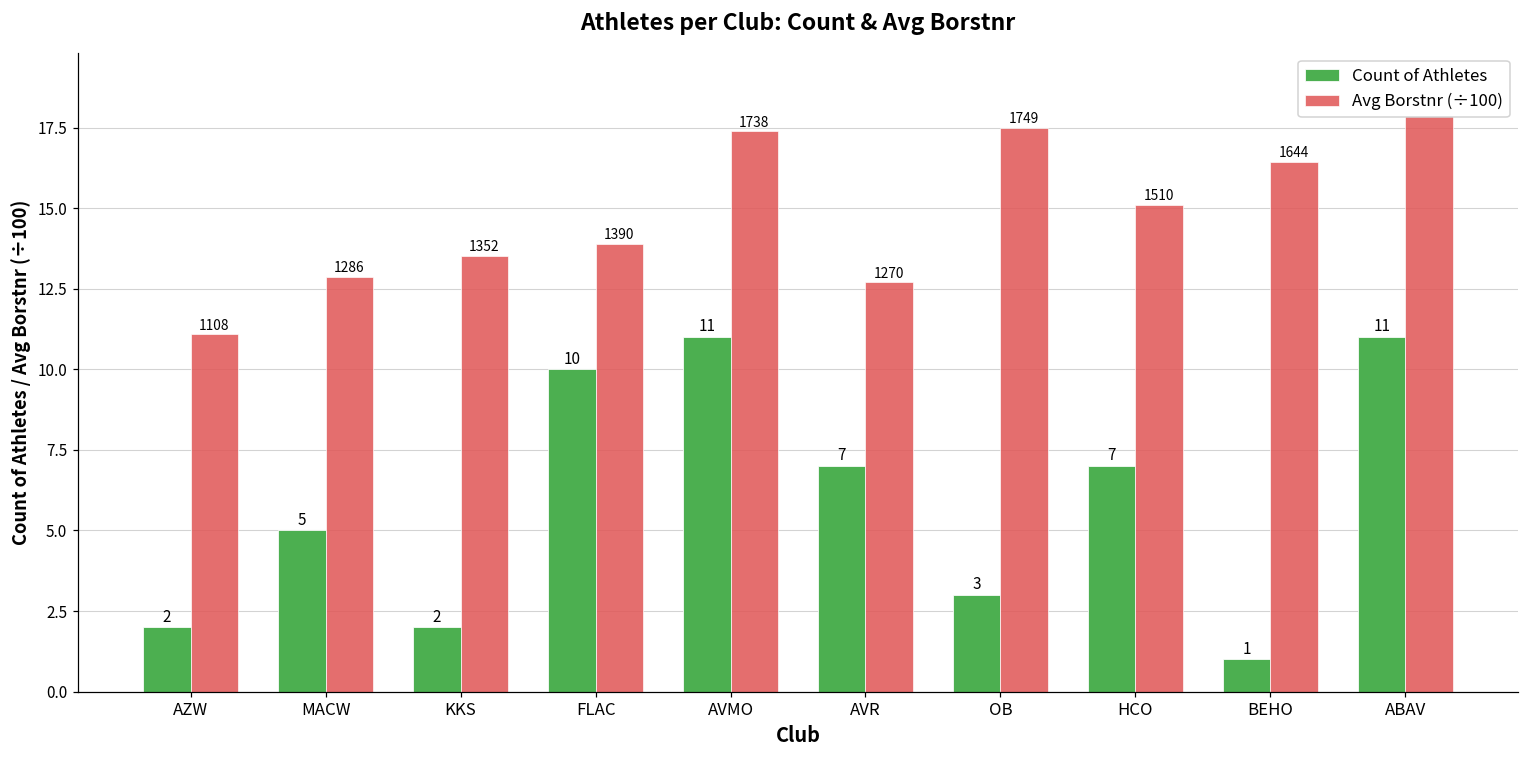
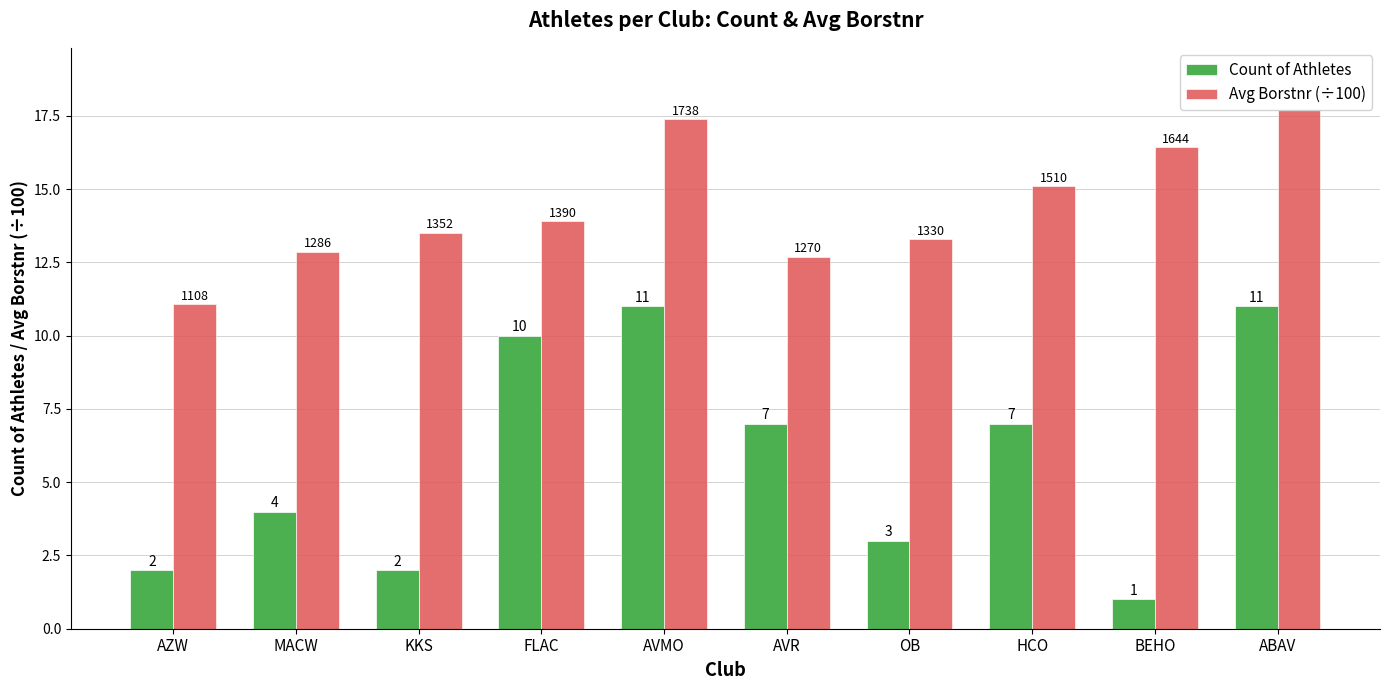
  {
    "Count of Athletes": {
      "AZW": 2,
-     "MACW": 5,
+     "MACW": 4,
      "KKS": 2,
      "FLAC": 10,
      "AVMO": 11,
      "AVR": 7,
      "OB": 3,
      "HCO": 7,
      "BEHO": 1,
      "ABAV": 11
    },
    "Avg Borstnr (÷100)": {
-     "OB": 1749
+     "OB": 1330
    }
  }
